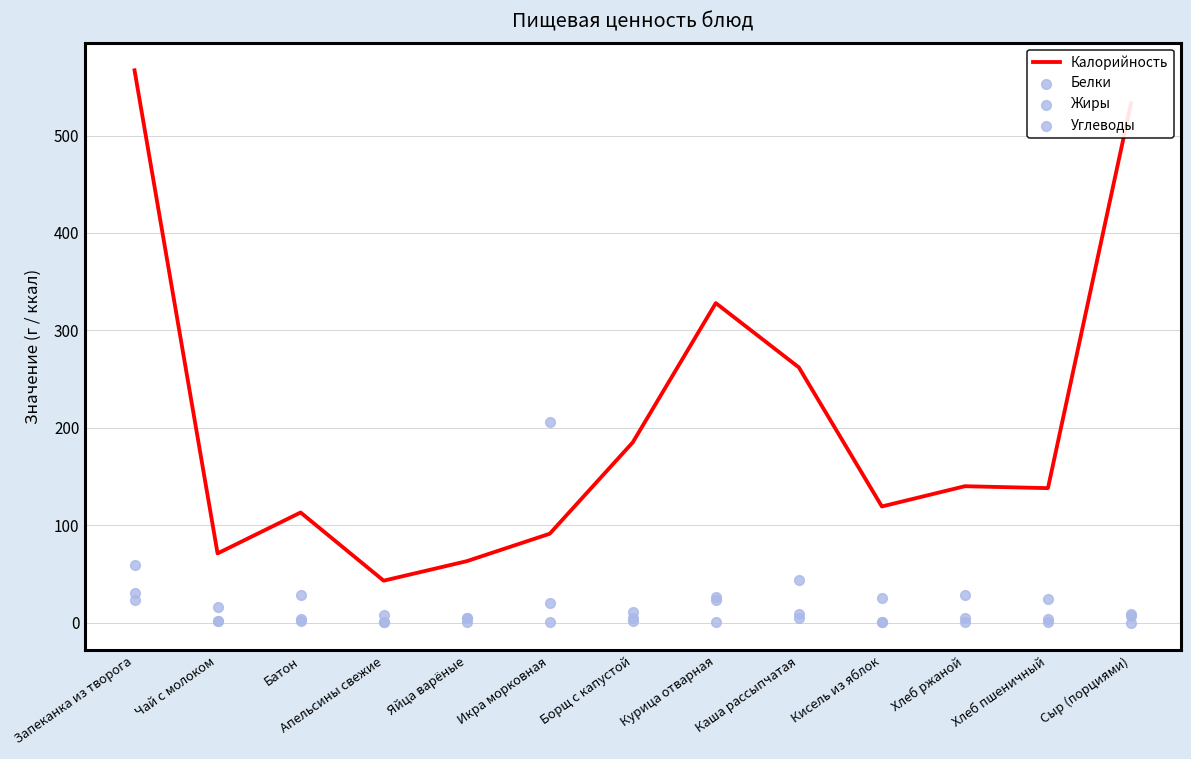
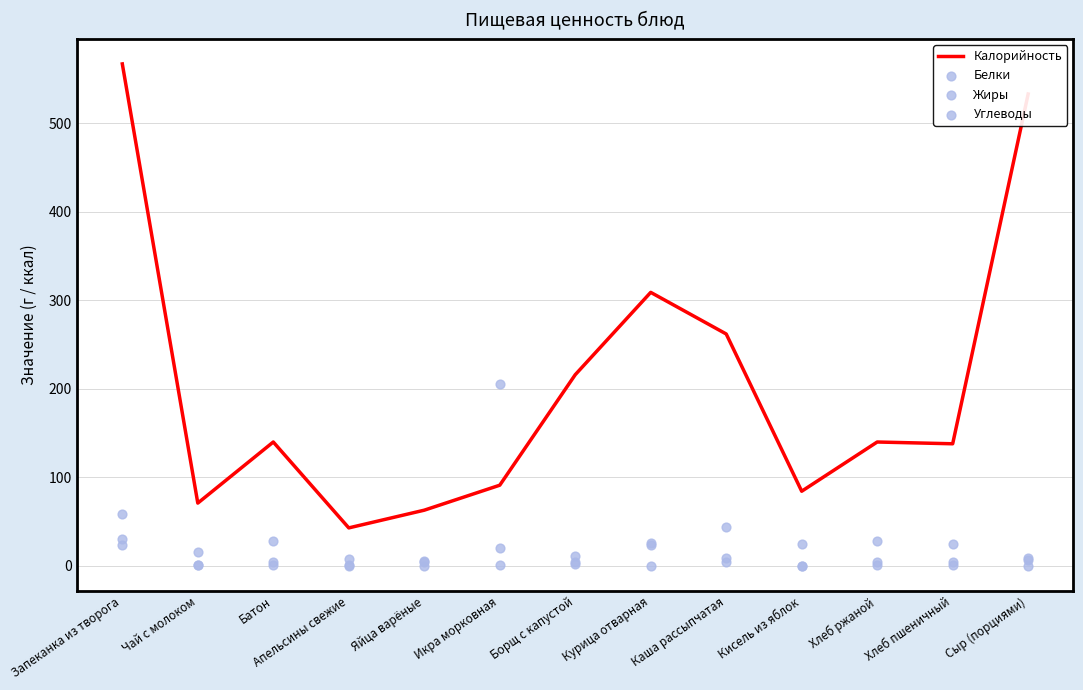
  {
    "Калорийность": {
      "Запеканка из творога": 570,
      "Чай с молоком": 70,
-     "Батон": 110,
+     "Батон": 140,
      "Апельсины свежие": 40,
      "Яйца варёные": 60,
      "Икра морковная": 90,
-     "Борщ с капустой": 190,
-     "Курица отварная": 330,
+     "Борщ с капустой": 220,
+     "Курица отварная": 310,
      "Каша рассыпчатая": 260,
-     "Кисель из яблок": 120,
+     "Кисель из яблок": 80,
      "Хлеб ржаной": 140,
      "Хлеб пшеничный": 140
    }
  }
